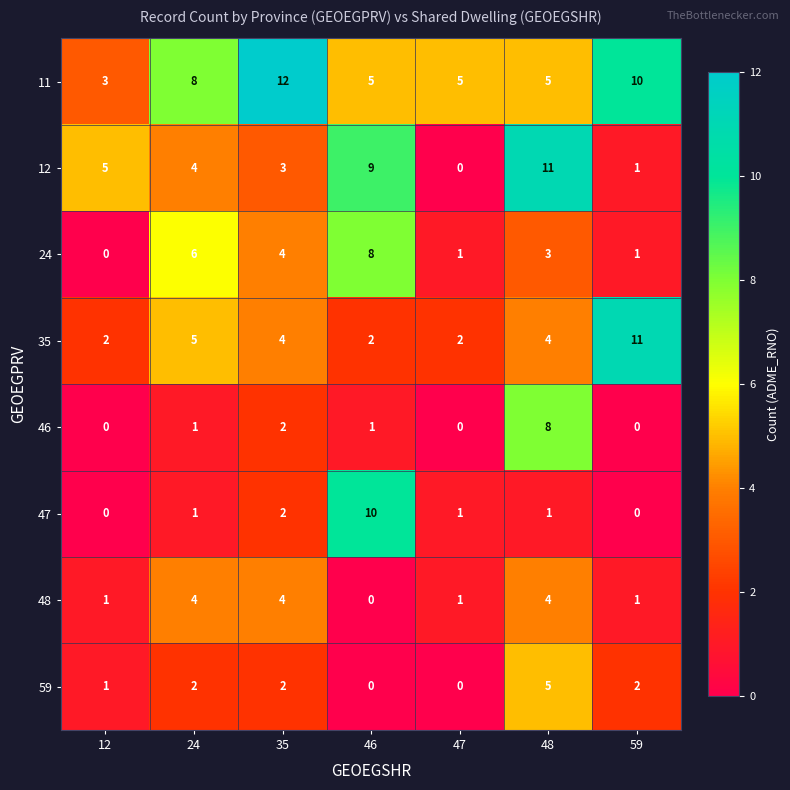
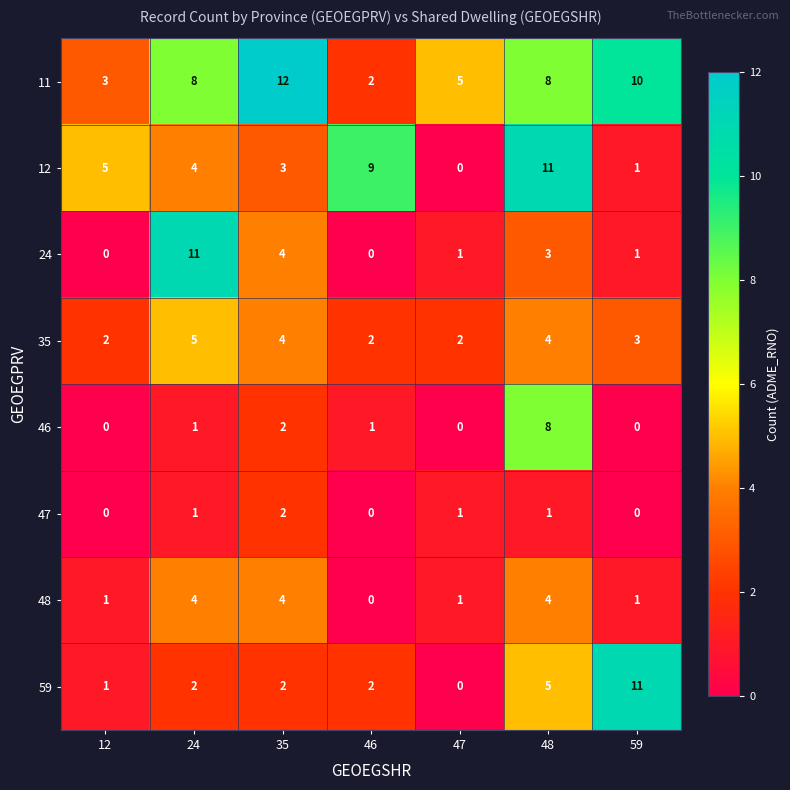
  {
    "11": {
      "12": 3,
      "24": 8,
      "35": 12,
-     "46": 5,
+     "46": 2,
      "47": 5,
-     "48": 5,
+     "48": 8,
      "59": 10
    },
    "12": {
      "12": 5,
      "24": 4,
      "35": 3,
      "46": 9,
      "47": 0,
      "48": 11,
      "59": 1
    },
    "24": {
      "12": 0,
-     "24": 6,
+     "24": 11,
      "35": 4,
-     "46": 8,
+     "46": 0,
      "47": 1,
      "48": 3,
      "59": 1
    },
    "35": {
      "12": 2,
      "24": 5,
      "35": 4,
      "46": 2,
      "47": 2,
      "48": 4,
-     "59": 11
+     "59": 3
    },
    "46": {
      "12": 0,
      "24": 1,
      "35": 2,
      "46": 1,
      "47": 0,
      "48": 8,
      "59": 0
    },
    "47": {
      "12": 0,
      "24": 1,
      "35": 2,
-     "46": 10,
+     "46": 0,
      "47": 1,
      "48": 1,
      "59": 0
    },
    "48": {
      "12": 1,
      "24": 4,
      "35": 4,
      "46": 0,
      "47": 1,
      "48": 4,
      "59": 1
    },
    "59": {
      "12": 1,
      "24": 2,
      "35": 2,
-     "46": 0,
+     "46": 2,
      "47": 0,
      "48": 5,
-     "59": 2
+     "59": 11
    }
  }
